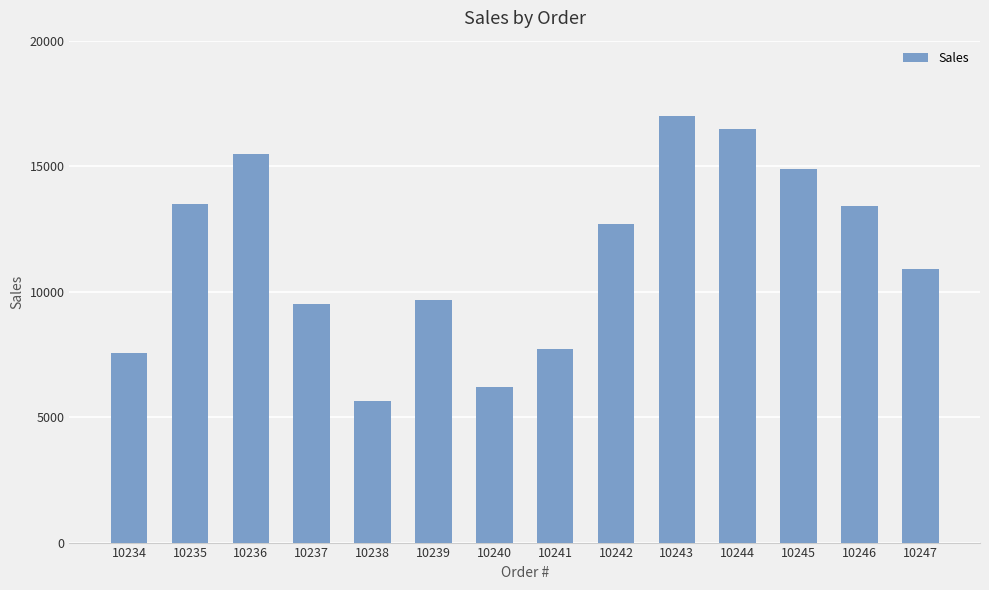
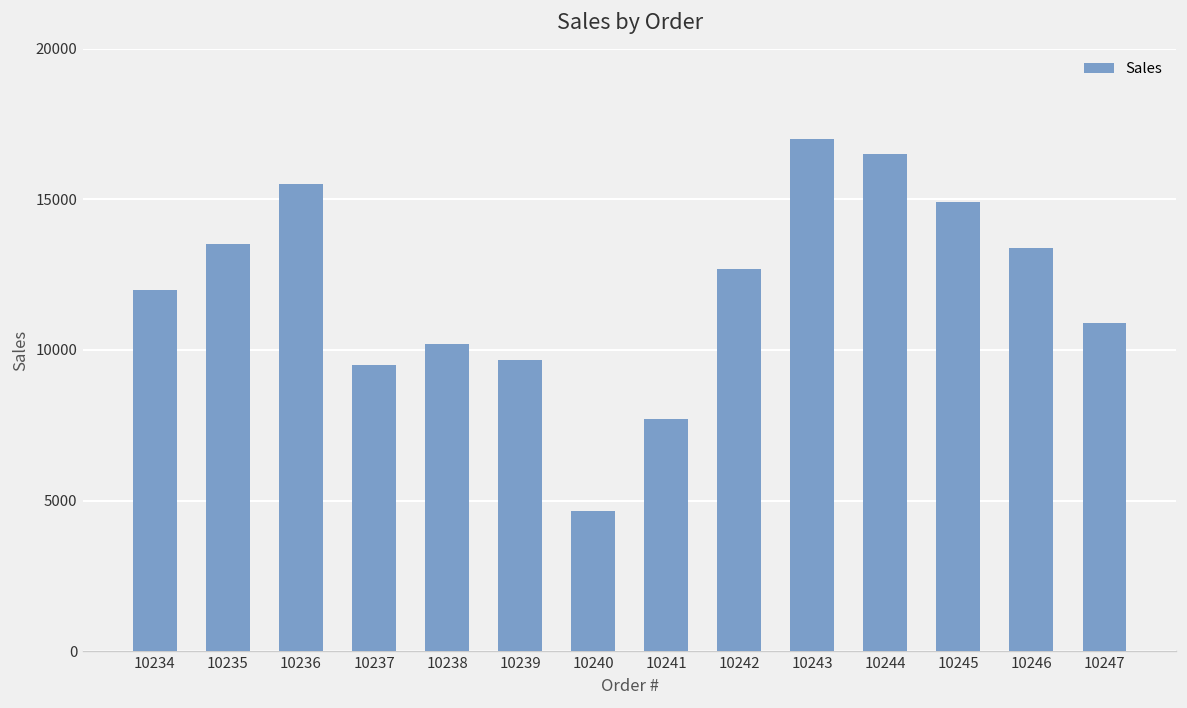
  {
-   "10234": 7600,
+   "10234": 12000,
    "10235": 13500,
    "10236": 15500,
    "10237": 9500,
-   "10238": 5600,
+   "10238": 10200,
    "10239": 9700,
-   "10240": 6200,
+   "10240": 4600,
    "10241": 7700,
    "10242": 12700,
    "10243": 17000,
    "10244": 16500,
    "10245": 14900,
    "10246": 13400,
    "10247": 10900
  }
